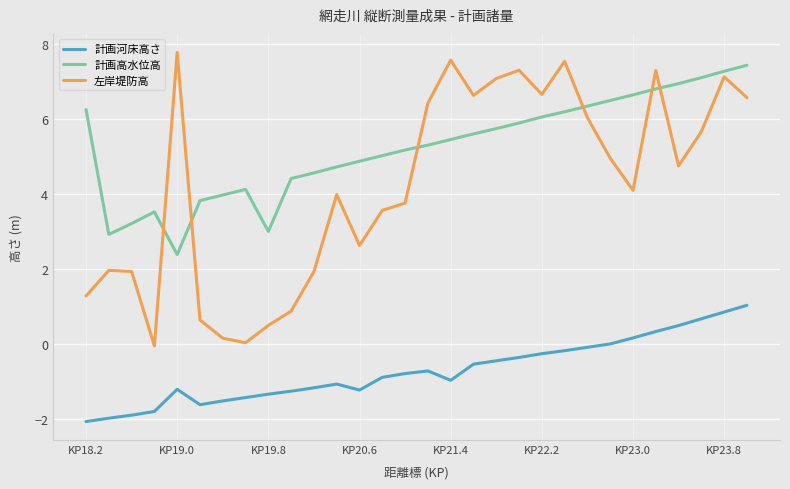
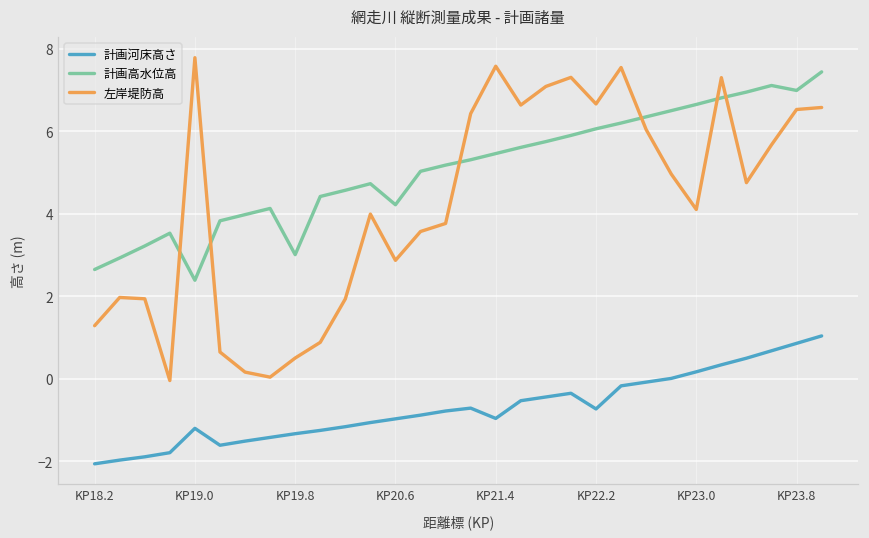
  {
    "計画河床高さ": {
      "KP18.2": -2.1,
      "KP19.0": -1.2,
      "KP19.8": -1.3,
-     "KP20.6": -1.2,
+     "KP20.6": -1.0,
      "KP21.4": -1.0,
-     "KP22.2": -0.3,
+     "KP22.2": -0.7,
      "KP23.0": 0.2,
      "KP23.8": 0.9
    },
    "計画高水位高": {
-     "KP18.2": 6.3,
+     "KP18.2": 2.7,
      "KP19.0": 2.4,
      "KP19.8": 3.0,
-     "KP20.6": 4.9,
+     "KP20.6": 4.2,
      "KP21.4": 5.5,
      "KP22.2": 6.1,
      "KP23.0": 6.7,
-     "KP23.8": 7.3
+     "KP23.8": 7.0
    },
    "左岸堤防高": {
      "KP18.2": 1.3,
      "KP19.0": 7.8,
      "KP19.8": 0.5,
-     "KP20.6": 2.6,
+     "KP20.6": 2.9,
      "KP21.4": 7.6,
      "KP22.2": 6.7,
      "KP23.0": 4.1,
-     "KP23.8": 7.1
+     "KP23.8": 6.5
    }
  }
